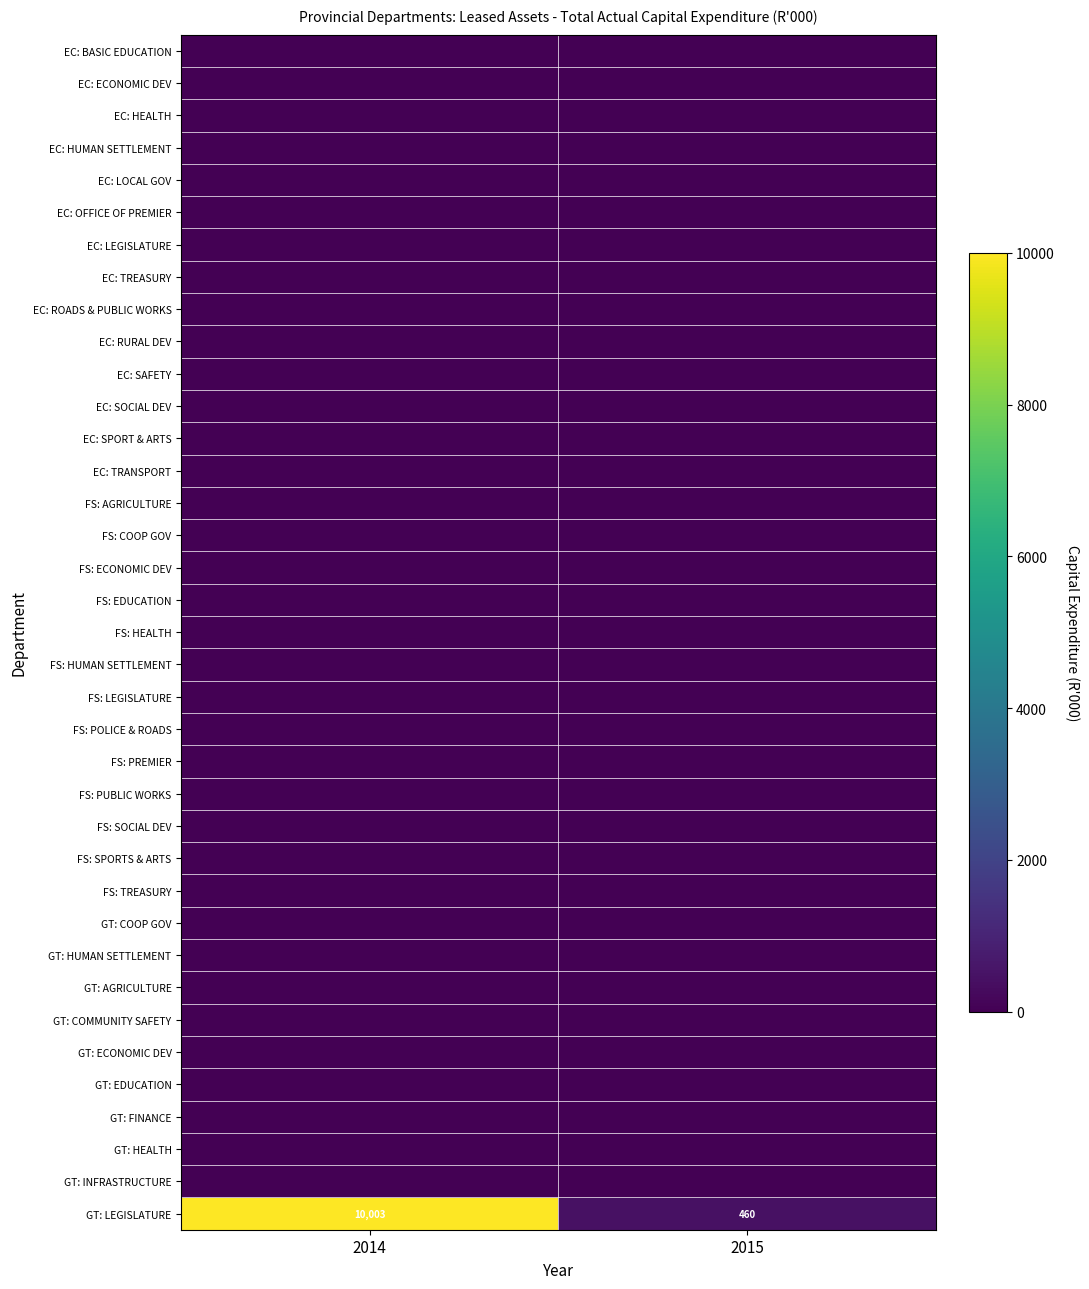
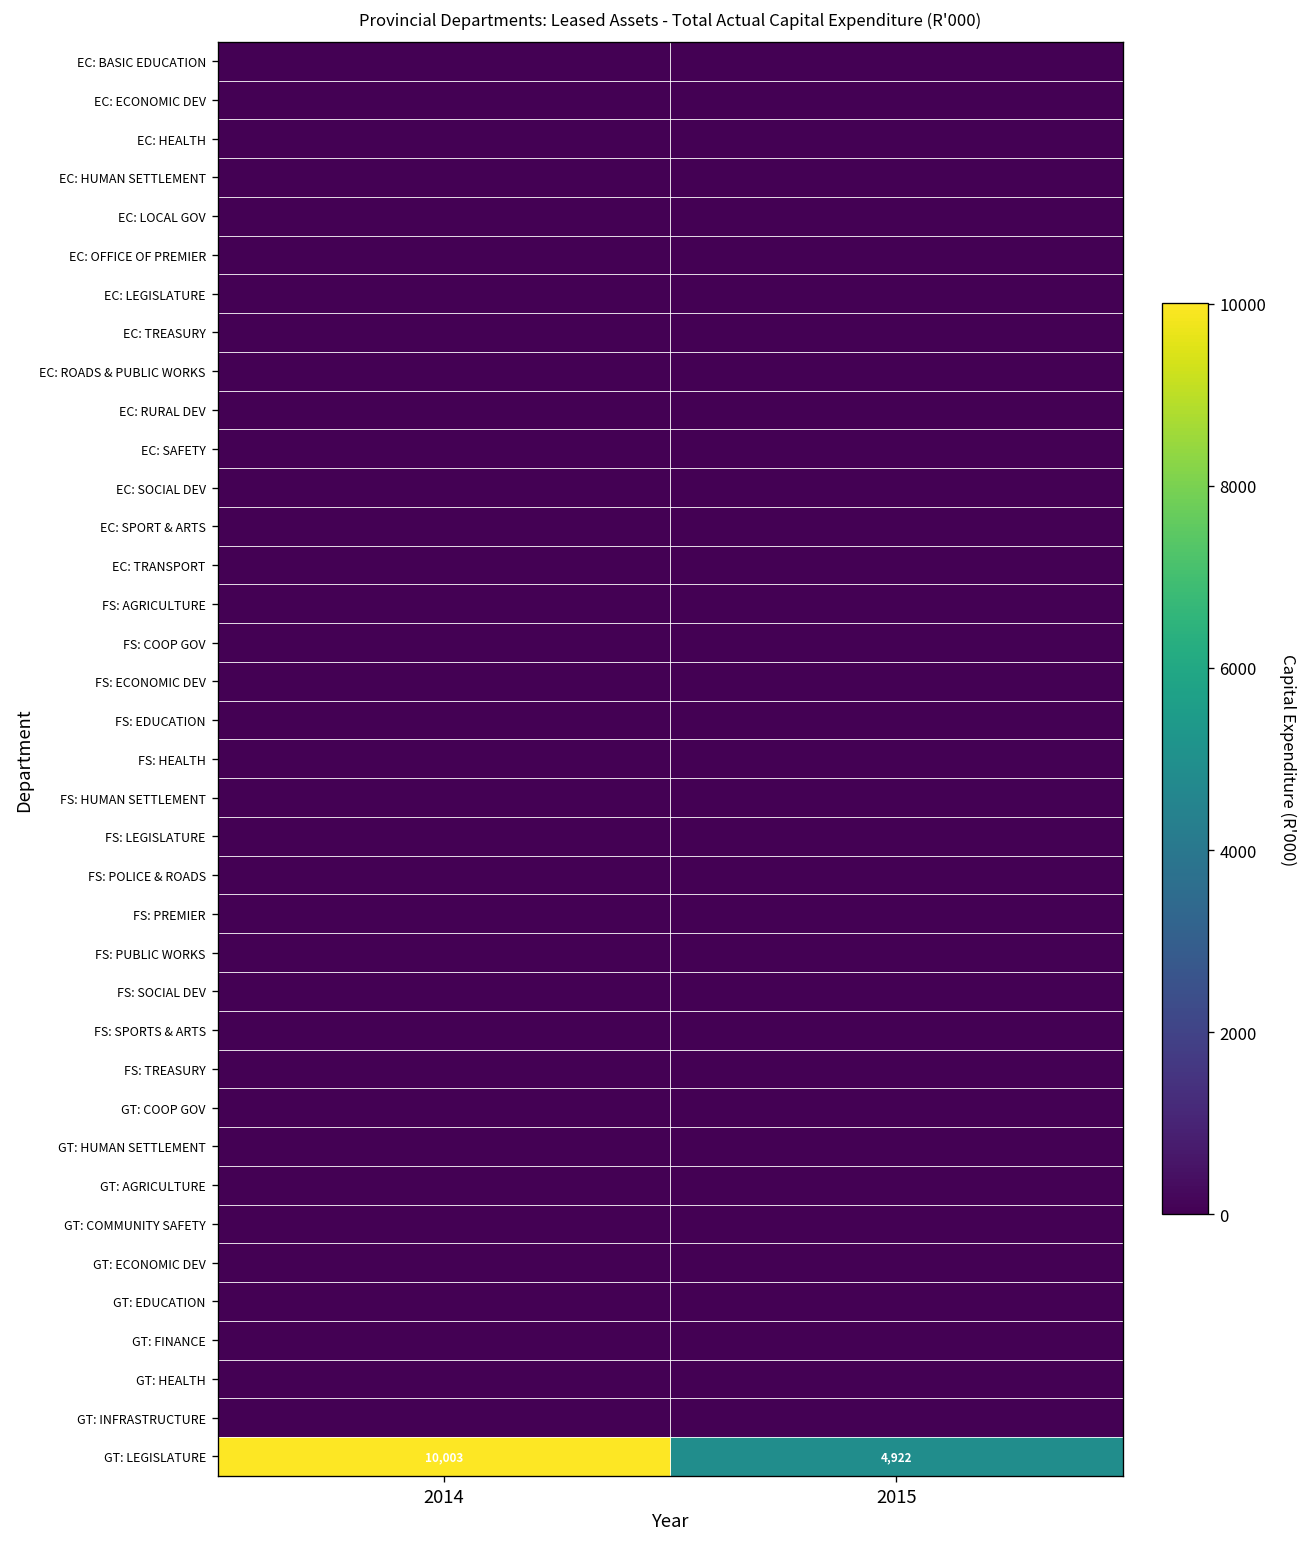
  {
    "GT: LEGISLATURE": {
      "2014": "10,003",
-     "2015": "460"
+     "2015": "4,922"
    }
  }
